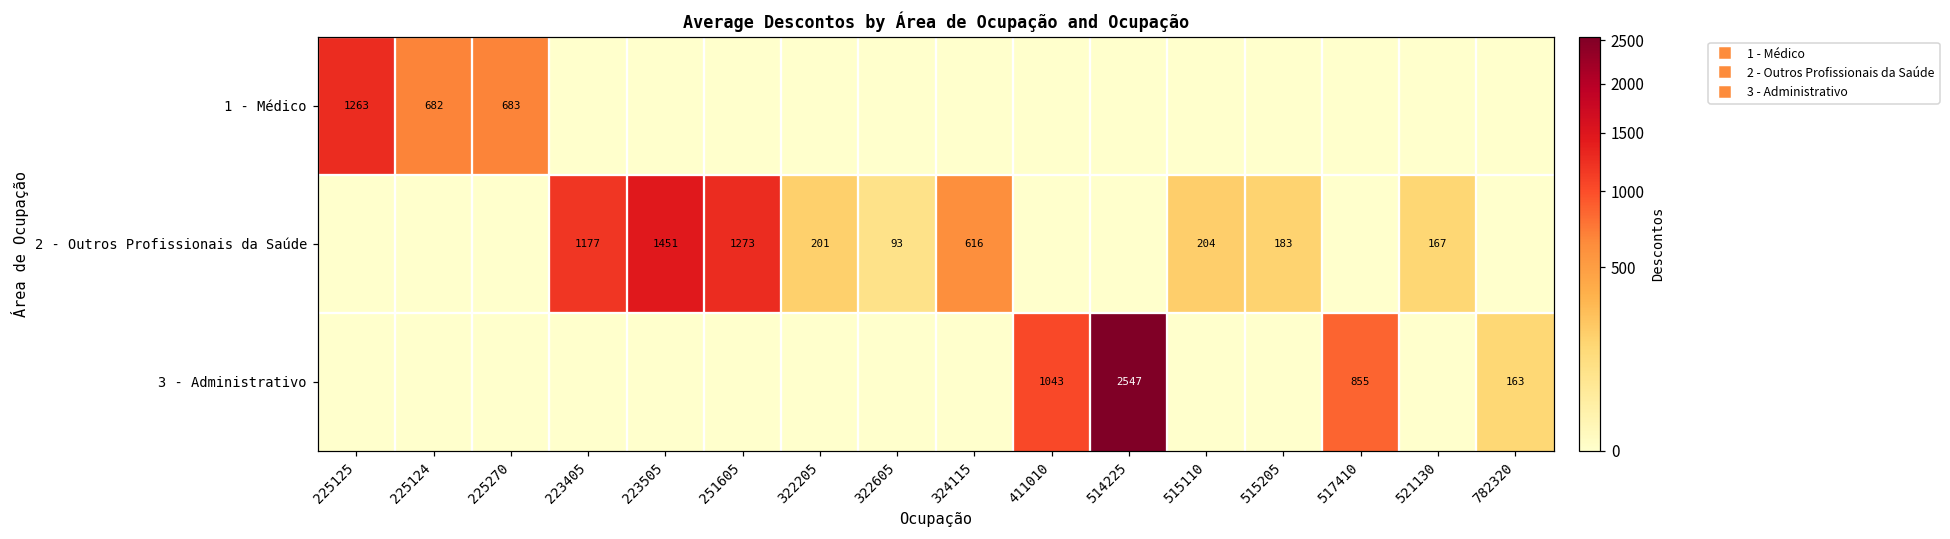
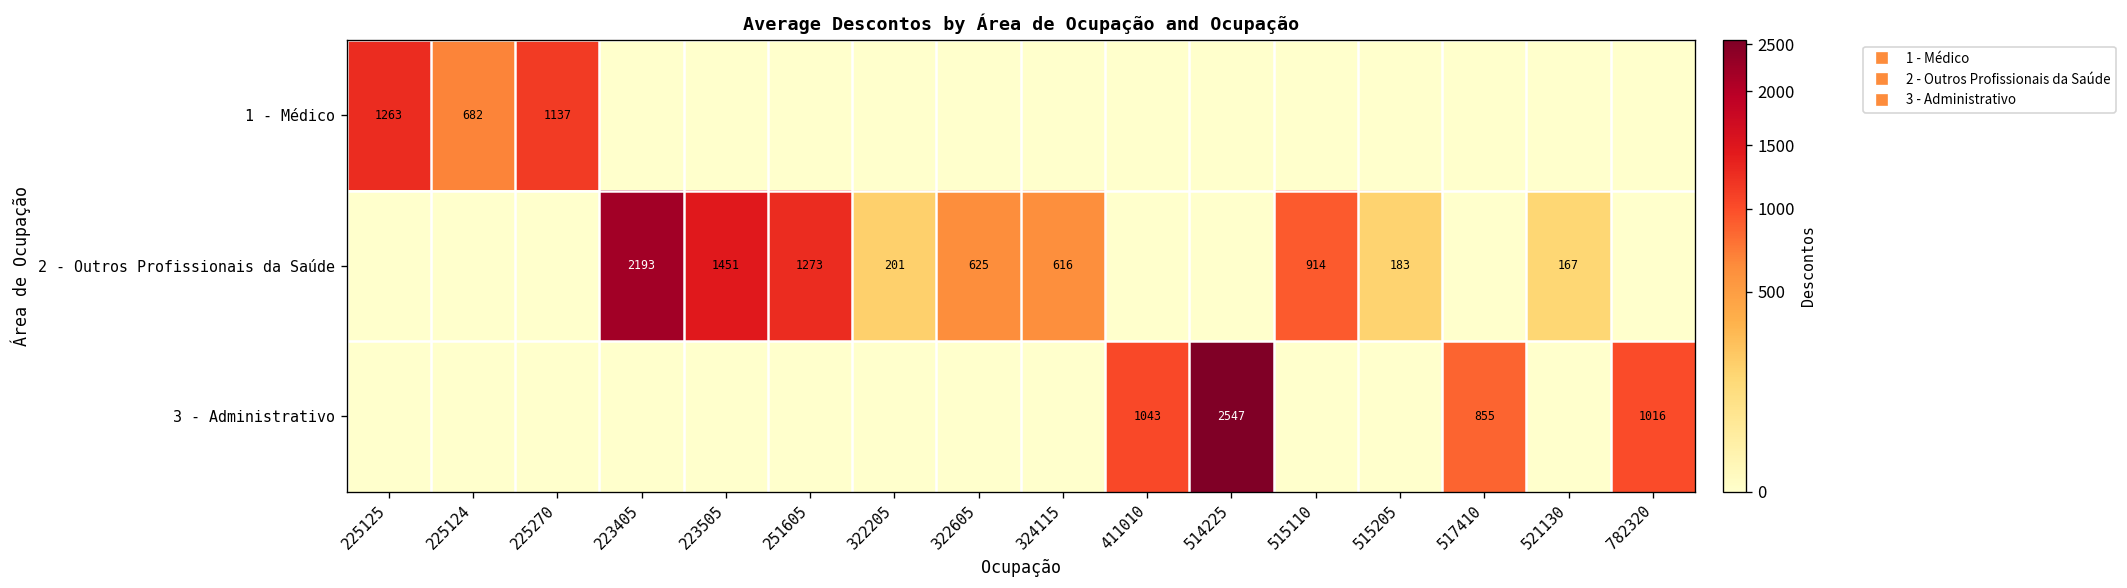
  {
    "1 - Médico": {
      "225125": 1263,
      "225124": 682,
-     "225270": 683
+     "225270": 1137
    },
    "2 - Outros Profissionais da Saúde": {
-     "223405": 1177,
+     "223405": 2193,
      "223505": 1451,
      "251605": 1273,
      "322205": 201,
-     "322605": 93,
+     "322605": 625,
      "324115": 616,
-     "515110": 204,
+     "515110": 914,
      "515205": 183,
      "521130": 167
    },
    "3 - Administrativo": {
      "411010": 1043,
      "514225": 2547,
      "517410": 855,
-     "782320": 163
+     "782320": 1016
    }
  }
